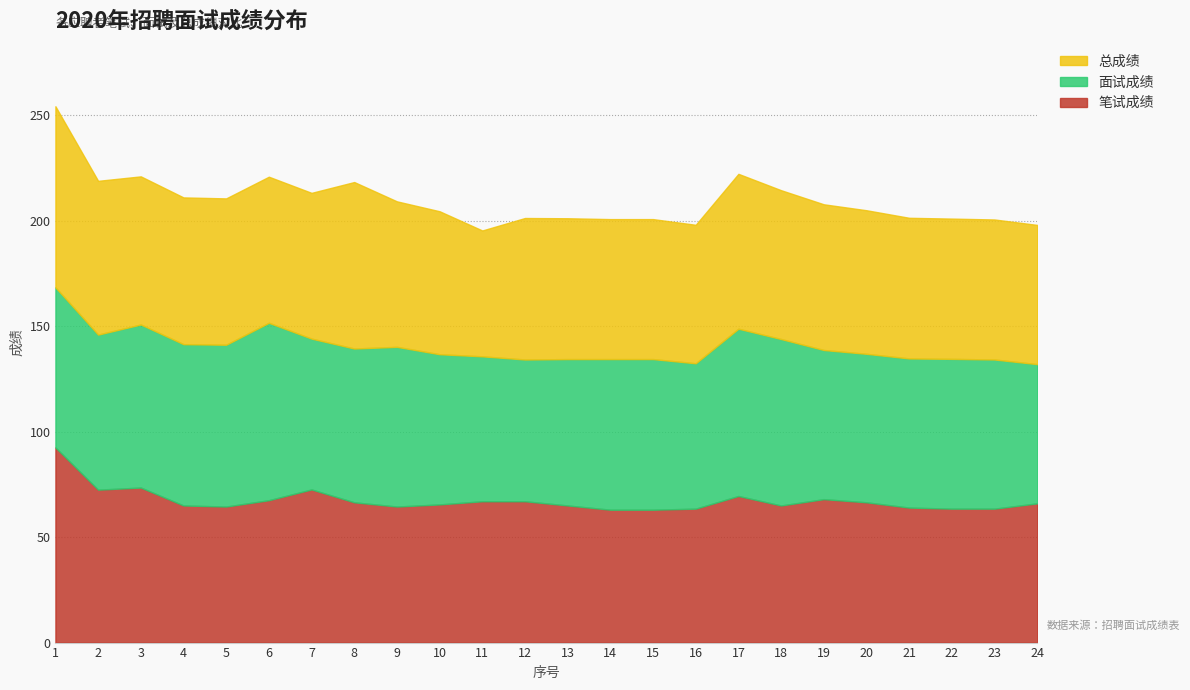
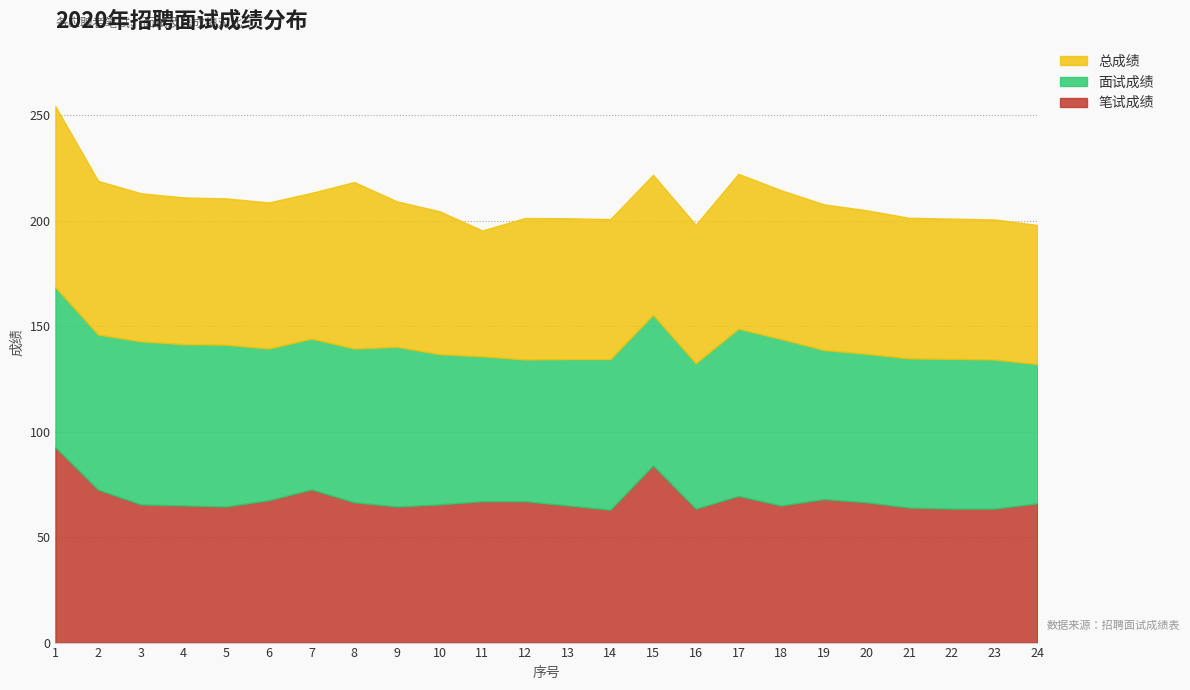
  {
    "笔试成绩": {
      "1": 93,
      "2": 73,
-     "3": 74,
+     "3": 66,
      "4": 65,
      "5": 65,
      "6": 68,
      "7": 73,
      "8": 67,
      "9": 65,
      "10": 66,
      "11": 67,
      "12": 67,
      "13": 65,
      "14": 63,
-     "15": 63,
+     "15": 84,
      "16": 64,
      "17": 70,
      "18": 65,
      "19": 68,
      "20": 67,
      "21": 64,
      "22": 64,
      "23": 64,
      "24": 66
    },
    "面试成绩": {
      "1": 76,
      "2": 74,
      "3": 77,
      "4": 76,
      "5": 77,
-     "6": 84,
+     "6": 72,
      "7": 72,
      "8": 73,
      "9": 76,
      "10": 71,
      "11": 69,
      "12": 67,
      "13": 69,
      "14": 71,
      "15": 71,
      "16": 69,
      "17": 79,
      "18": 79,
      "19": 71,
      "20": 70,
      "21": 71,
      "22": 71,
      "23": 71,
      "24": 66
    },
    "总成绩": {
      "1": 86,
      "2": 73,
      "3": 70,
      "4": 70,
      "5": 69,
      "6": 69,
      "7": 69,
      "8": 79,
      "9": 69,
      "10": 68,
      "11": 60,
      "12": 67,
      "13": 67,
      "14": 66,
      "15": 66,
      "16": 66,
      "17": 73,
      "18": 71,
      "19": 69,
      "20": 68,
      "21": 67,
      "22": 67,
      "23": 66,
      "24": 66
    }
  }
